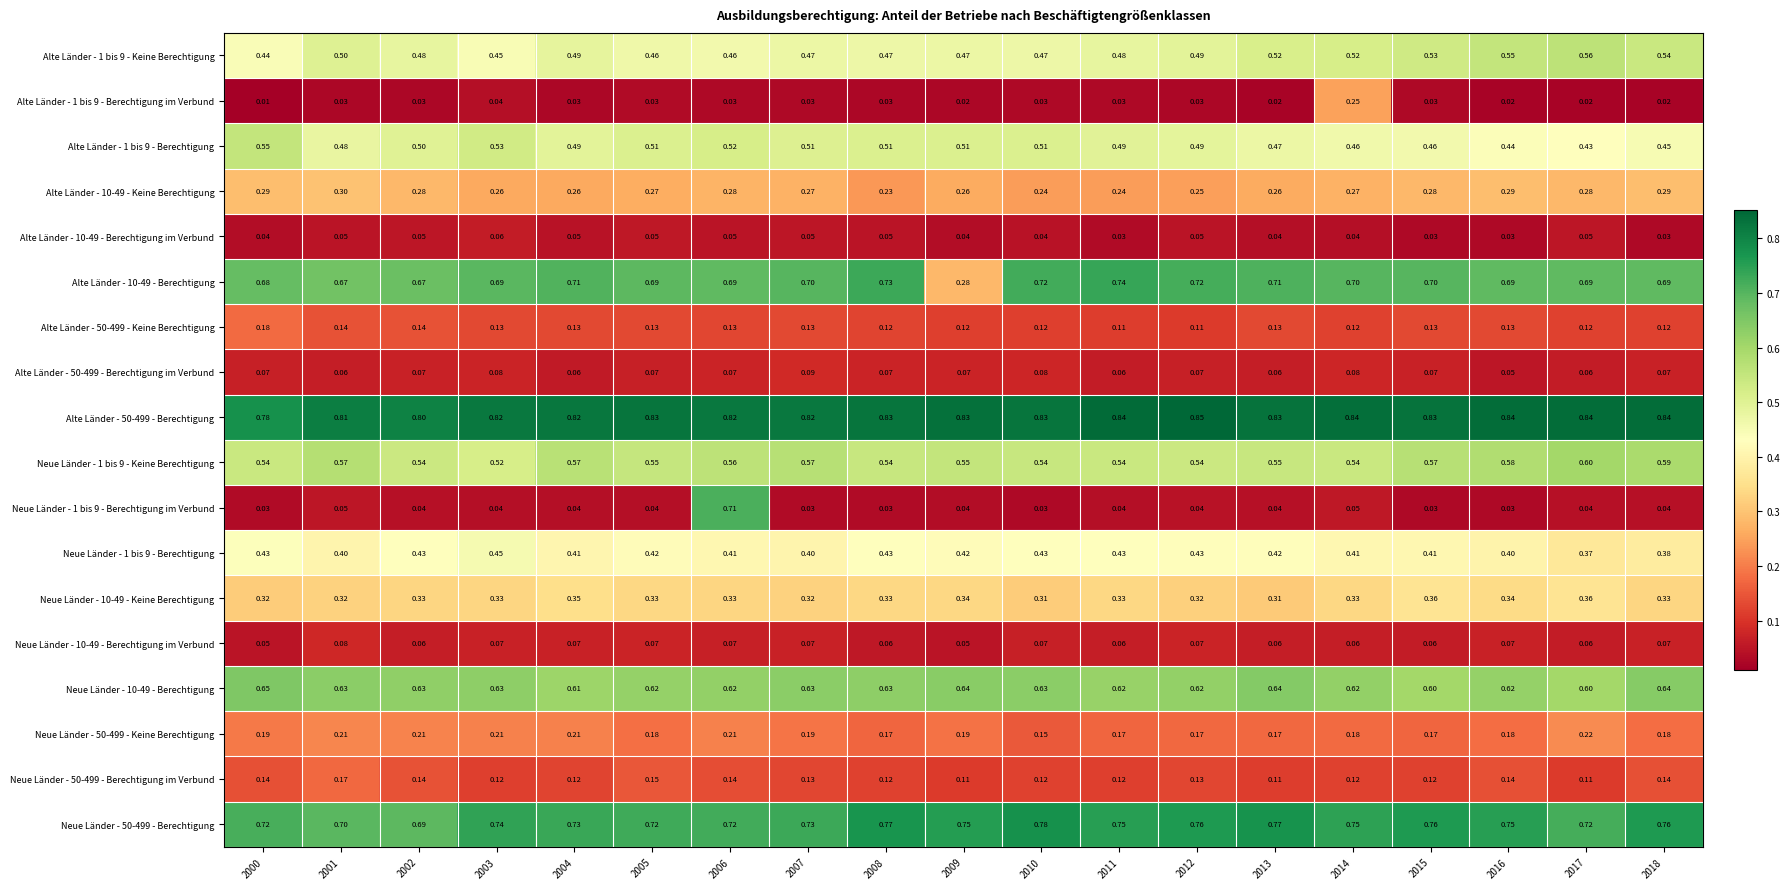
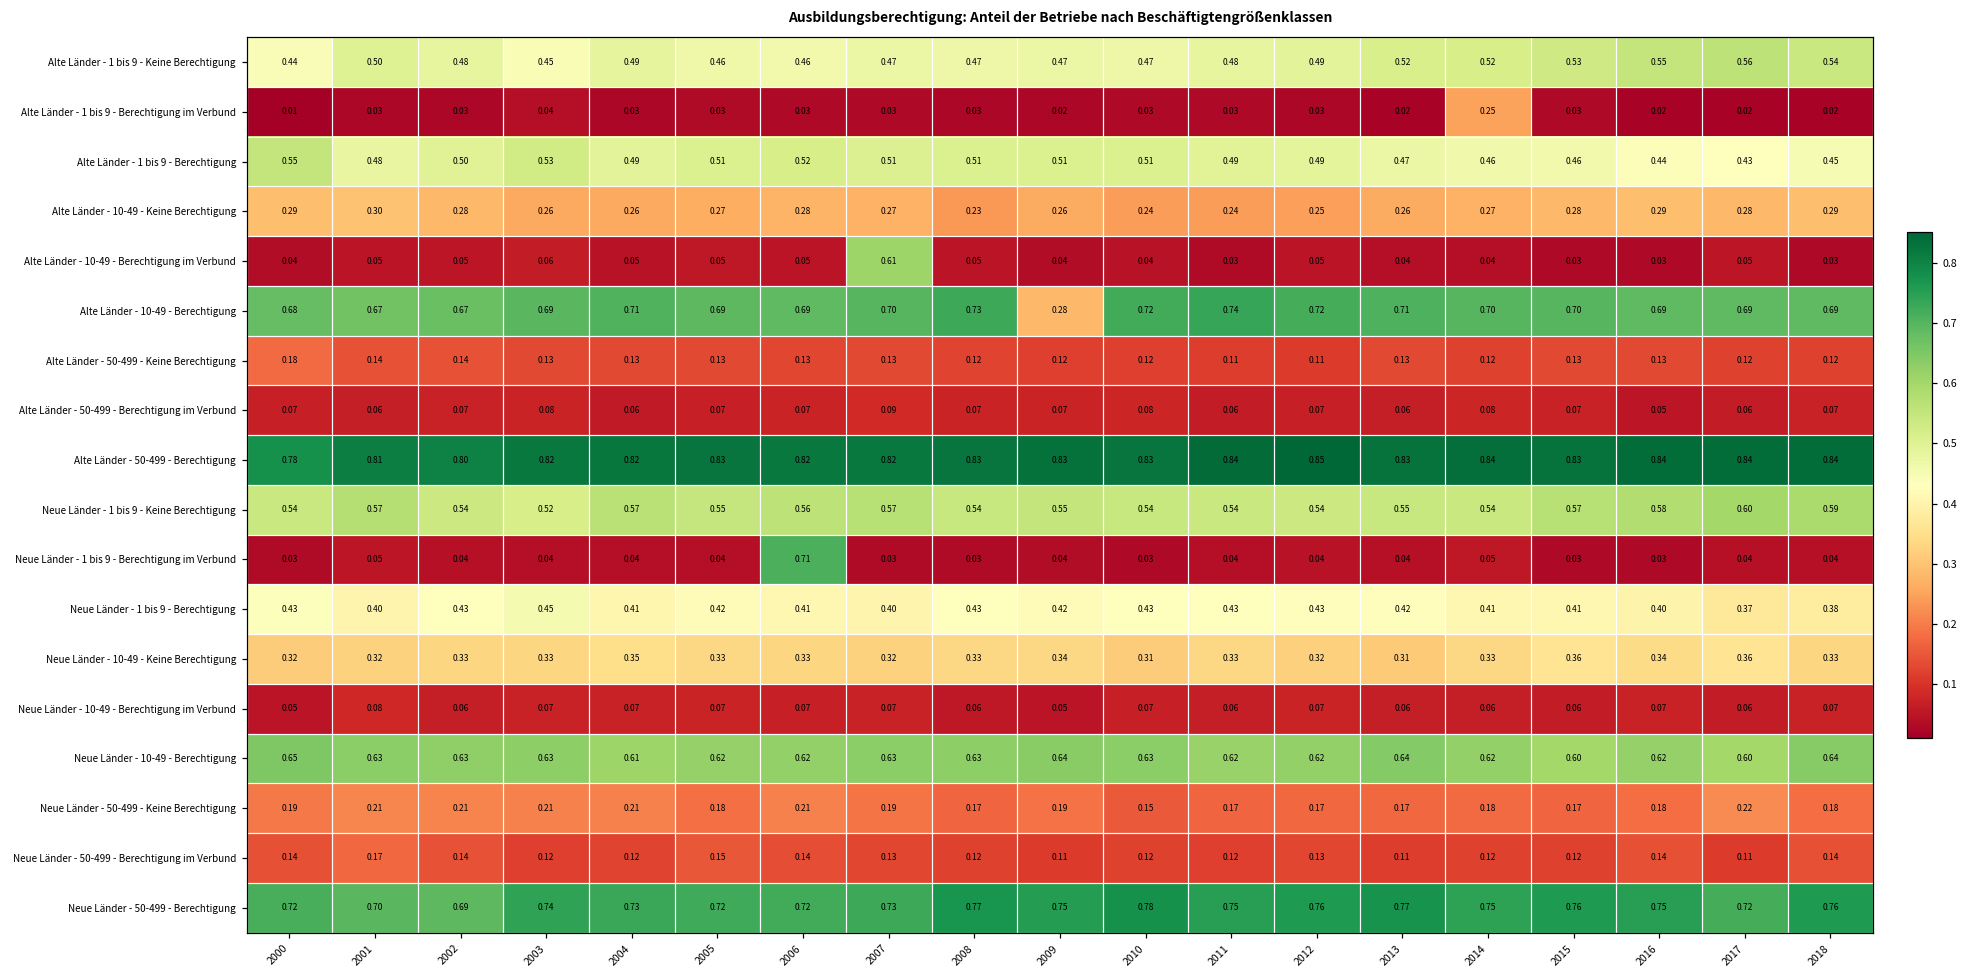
  {
    "Alte Länder - 10-49 - Berechtigung im Verbund": {
      "2000": 0.04,
      "2001": 0.05,
      "2002": 0.05,
      "2003": 0.06,
      "2004": 0.05,
      "2005": 0.05,
      "2006": 0.05,
-     "2007": 0.05,
+     "2007": 0.61,
      "2008": 0.05,
      "2009": 0.04,
      "2010": 0.04,
      "2011": 0.03,
      "2012": 0.05,
      "2013": 0.04,
      "2014": 0.04,
      "2015": 0.03,
      "2016": 0.03,
      "2017": 0.05,
      "2018": 0.03
    }
  }
